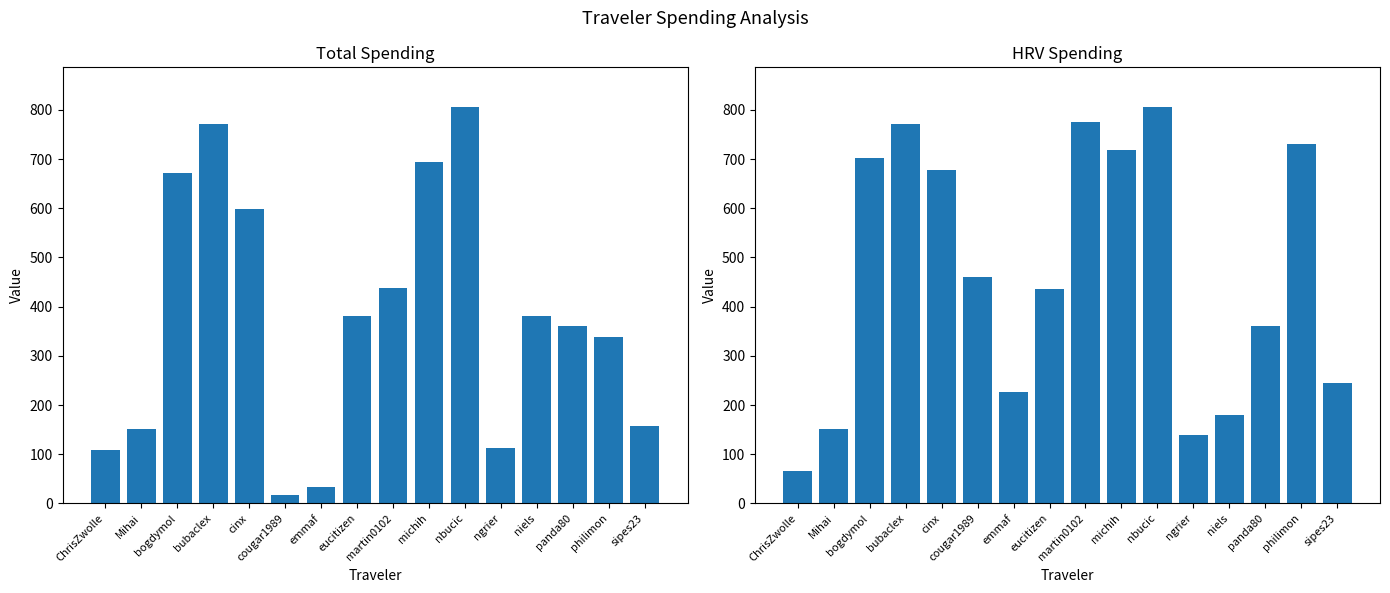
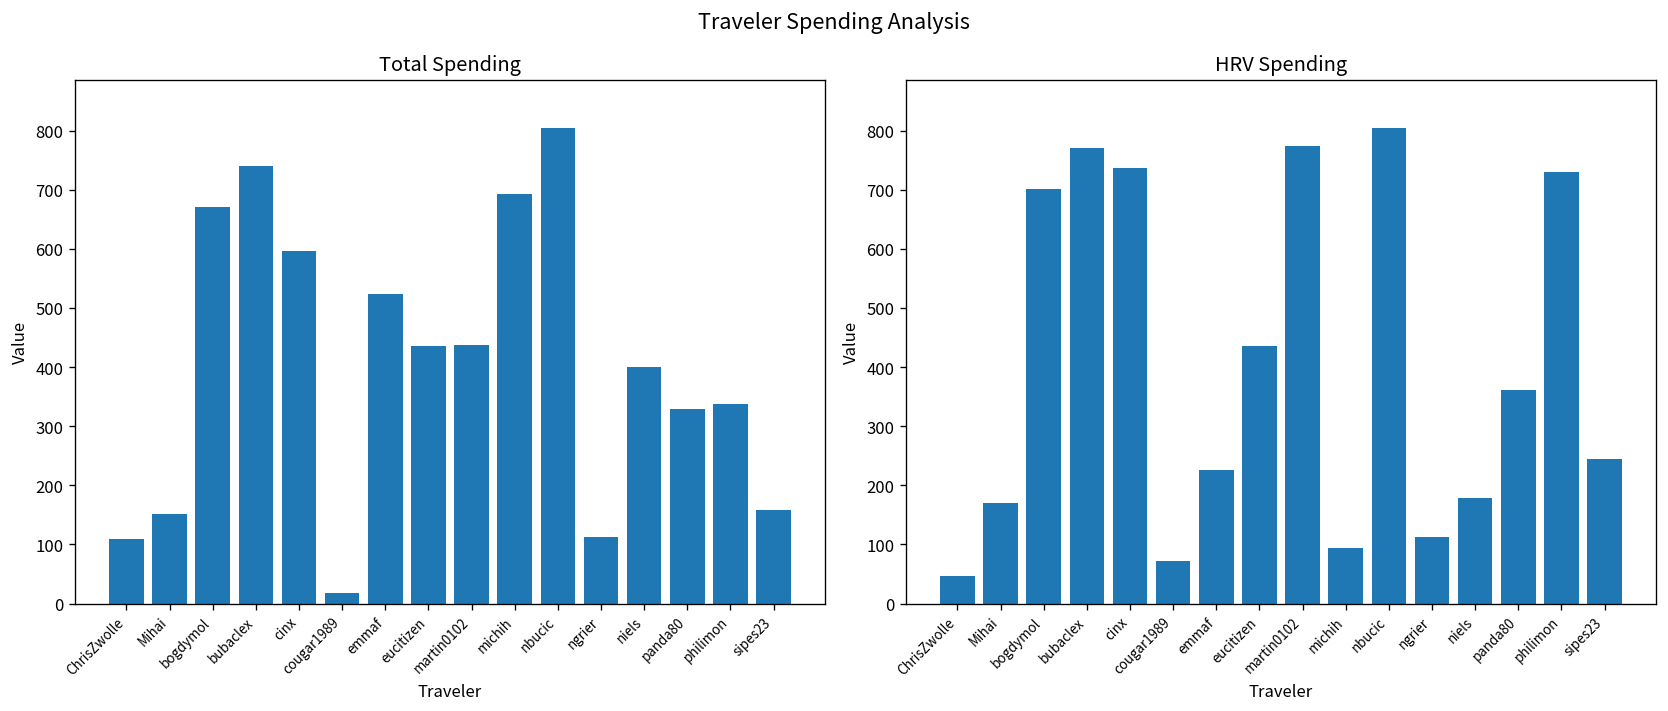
  {
    "Total Spending": {
      "ChrisZwolle": 110,
      "Mihai": 150,
      "bogdymol": 670,
-     "bubaclex": 770,
+     "bubaclex": 740,
      "cinx": 600,
      "cougar1989": 20,
-     "emmaf": 30,
-     "eucitizen": 380,
+     "emmaf": 520,
+     "eucitizen": 440,
      "martin0102": 440,
      "michih": 690,
      "nbucic": 810,
      "ngrier": 110,
-     "niels": 380,
-     "panda80": 360,
+     "niels": 400,
+     "panda80": 330,
      "philimon": 340,
      "sipes23": 160
    },
    "HRV Spending": {
-     "ChrisZwolle": 70,
-     "Mihai": 150,
+     "ChrisZwolle": 50,
+     "Mihai": 170,
      "bogdymol": 700,
      "bubaclex": 770,
-     "cinx": 680,
-     "cougar1989": 460,
+     "cinx": 740,
+     "cougar1989": 70,
      "emmaf": 230,
      "eucitizen": 440,
      "martin0102": 780,
-     "michih": 720,
+     "michih": 90,
      "nbucic": 810,
-     "ngrier": 140,
+     "ngrier": 110,
      "niels": 180,
      "panda80": 360,
      "philimon": 730,
      "sipes23": 240
    }
  }
